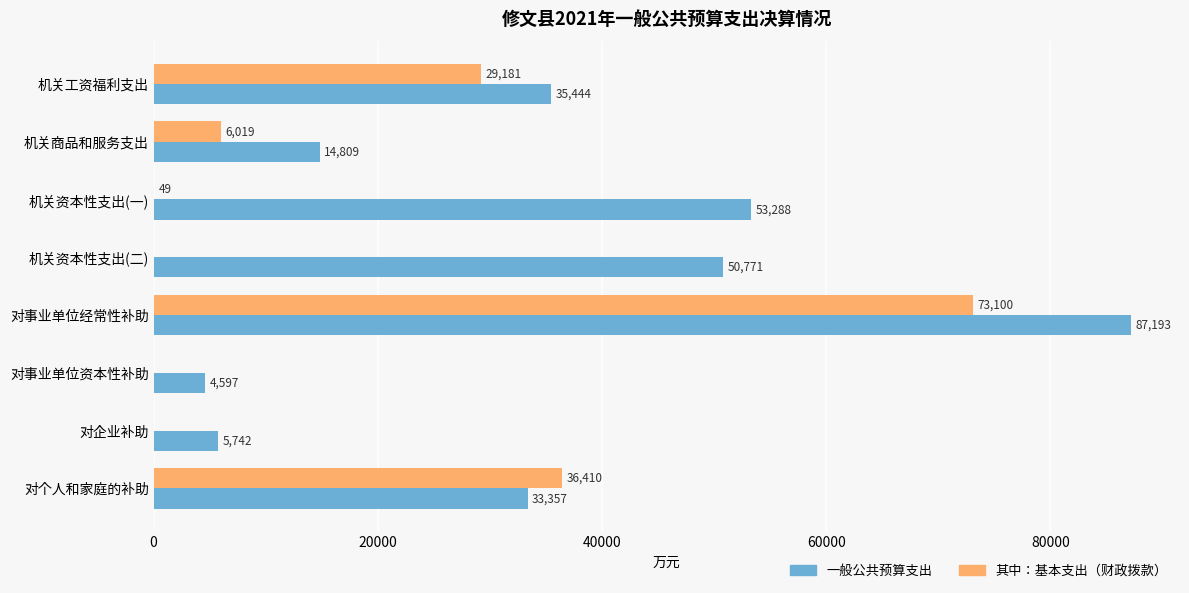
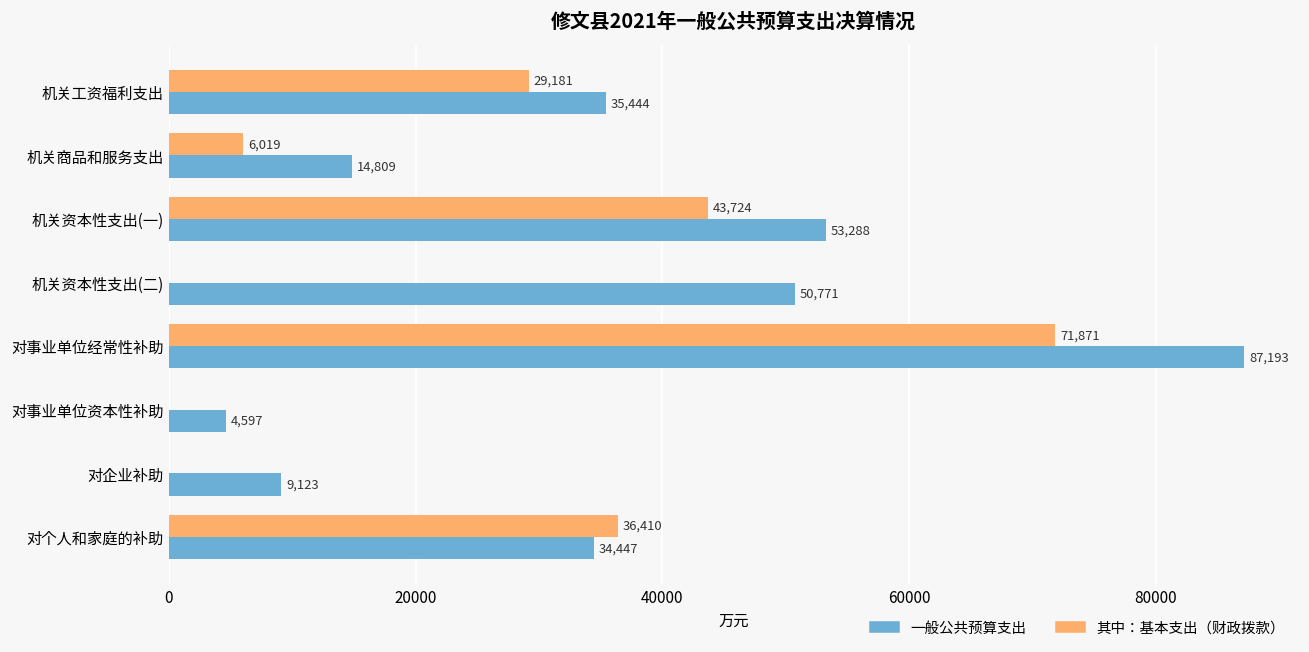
  {
    "一般公共预算支出": {
      "机关工资福利支出": "35,444",
      "机关商品和服务支出": "14,809",
      "机关资本性支出(一)": "53,288",
      "机关资本性支出(二)": "50,771",
      "对事业单位经常性补助": "87,193",
      "对事业单位资本性补助": "4,597",
-     "对企业补助": "5,742",
-     "对个人和家庭的补助": "33,357"
+     "对企业补助": "9,123",
+     "对个人和家庭的补助": "34,447"
    },
    "其中：基本支出（财政拨款）": {
      "机关工资福利支出": "29,181",
      "机关商品和服务支出": "6,019",
-     "机关资本性支出(一)": "49",
-     "对事业单位经常性补助": "73,100",
+     "机关资本性支出(一)": "43,724",
+     "对事业单位经常性补助": "71,871",
      "对个人和家庭的补助": "36,410"
    }
  }
